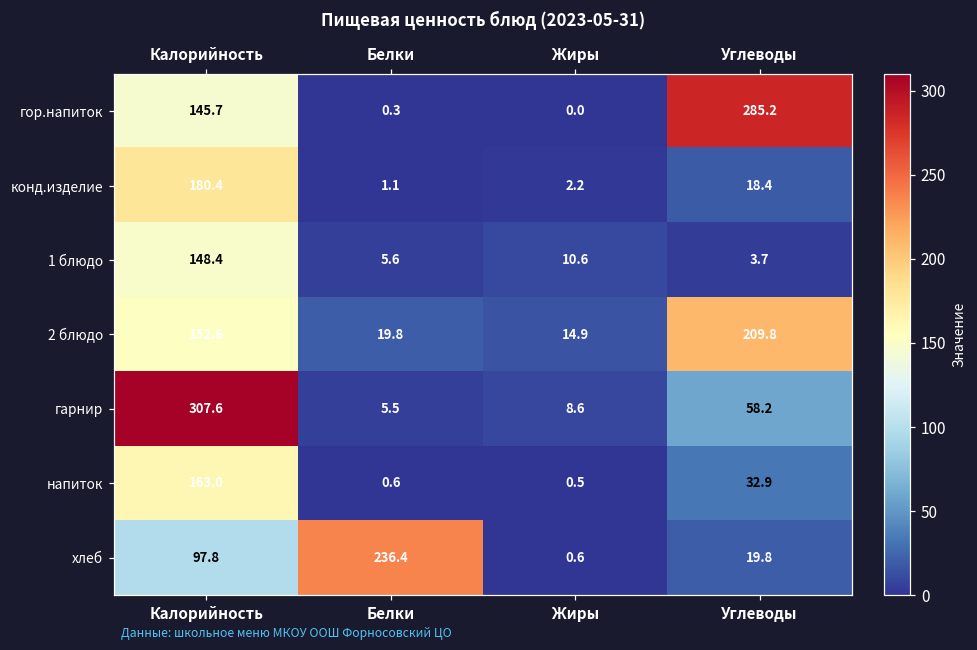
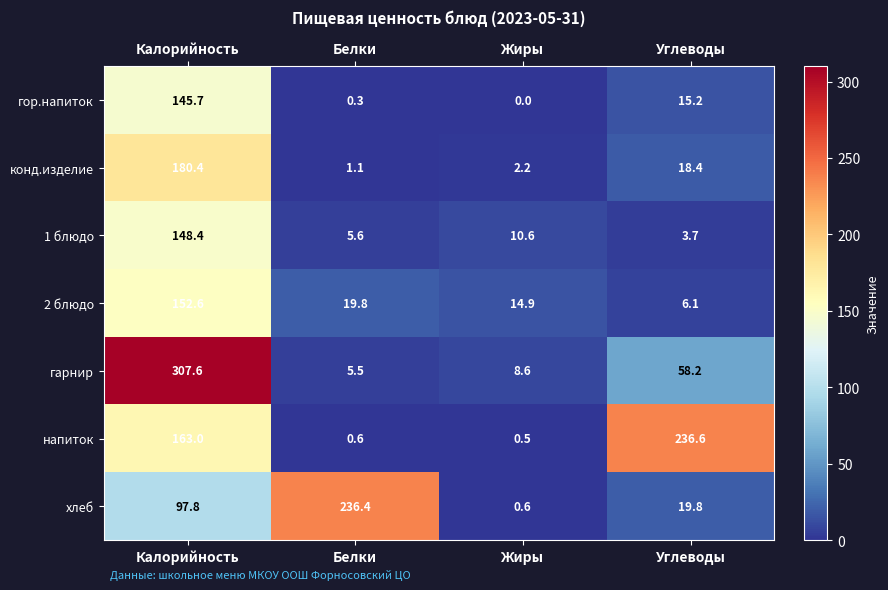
  {
    "гор.напиток": {
      "Калорийность": 145.7,
      "Белки": 0.3,
      "Жиры": 0.0,
-     "Углеводы": 285.2
+     "Углеводы": 15.2
    },
    "конд.изделие": {
      "Калорийность": 180.4,
      "Белки": 1.1,
      "Жиры": 2.2,
      "Углеводы": 18.4
    },
    "1 блюдо": {
      "Калорийность": 148.4,
      "Белки": 5.6,
      "Жиры": 10.6,
      "Углеводы": 3.7
    },
    "2 блюдо": {
      "Калорийность": 152.6,
      "Белки": 19.8,
      "Жиры": 14.9,
-     "Углеводы": 209.8
+     "Углеводы": 6.1
    },
    "гарнир": {
      "Калорийность": 307.6,
      "Белки": 5.5,
      "Жиры": 8.6,
      "Углеводы": 58.2
    },
    "напиток": {
      "Калорийность": 163.0,
      "Белки": 0.6,
      "Жиры": 0.5,
-     "Углеводы": 32.9
+     "Углеводы": 236.6
    },
    "хлеб": {
      "Калорийность": 97.8,
      "Белки": 236.4,
      "Жиры": 0.6,
      "Углеводы": 19.8
    }
  }
